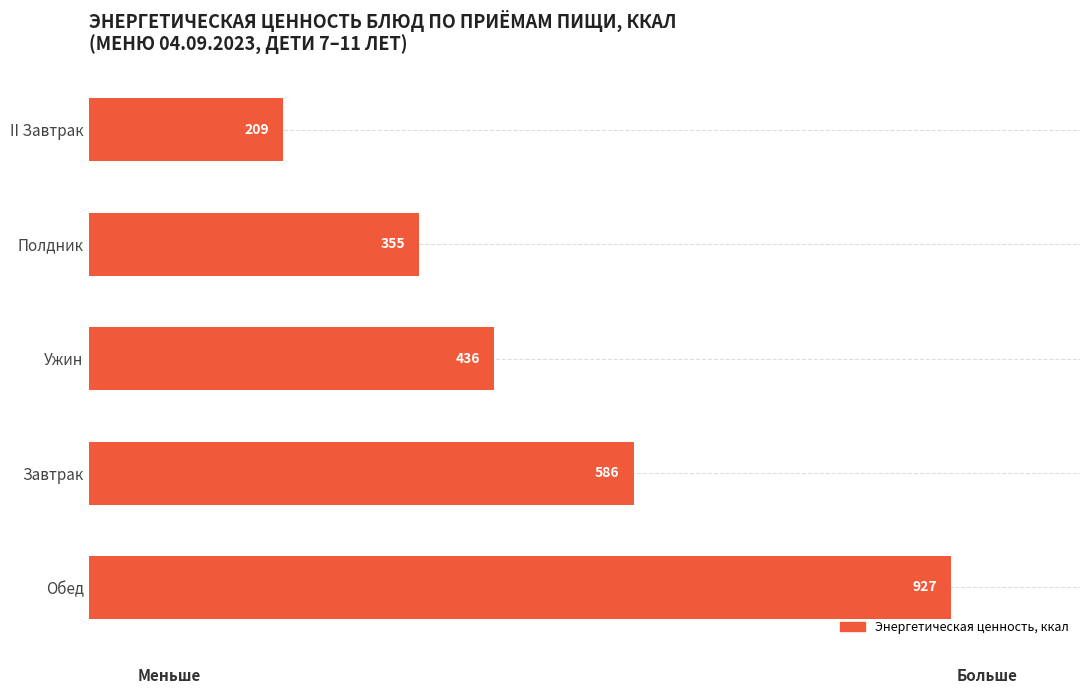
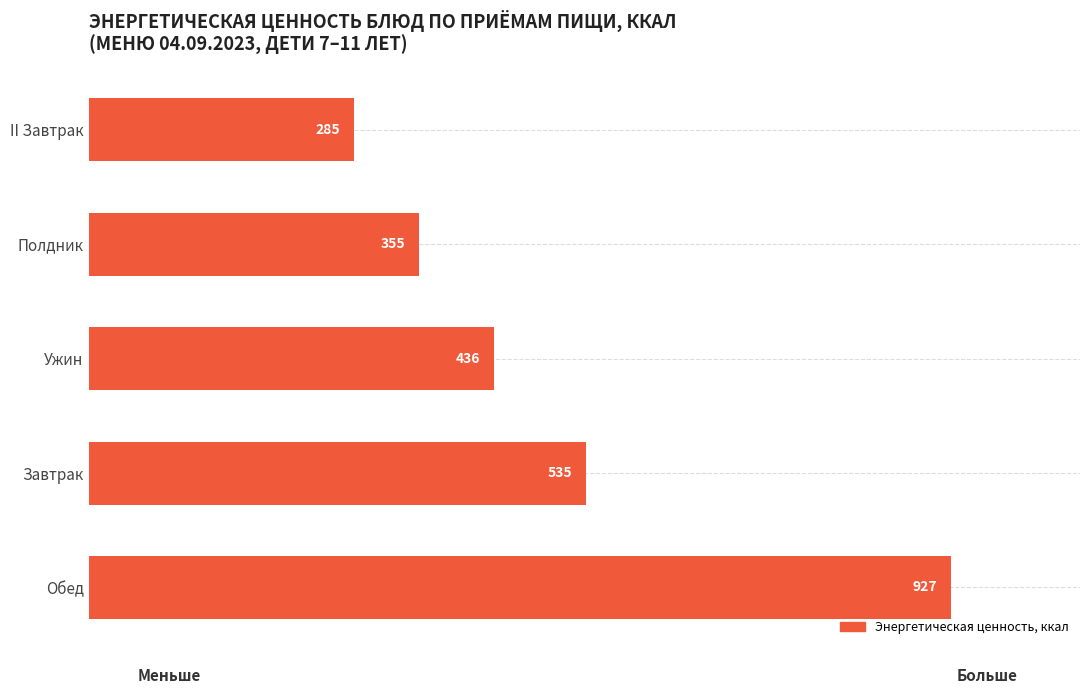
  {
-   "II Завтрак": 209,
+   "II Завтрак": 285,
    "Полдник": 355,
    "Ужин": 436,
-   "Завтрак": 586,
+   "Завтрак": 535,
    "Обед": 927
  }
